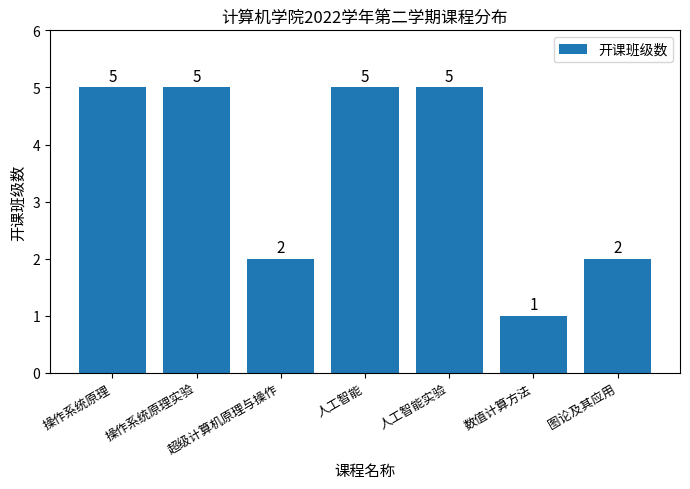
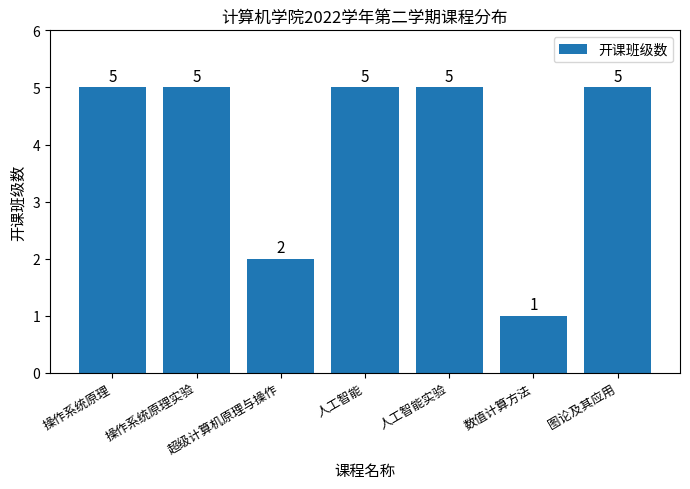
  {
    "操作系统原理": 5,
    "操作系统原理实验": 5,
    "超级计算机原理与操作": 2,
    "人工智能": 5,
    "人工智能实验": 5,
    "数值计算方法": 1,
-   "图论及其应用": 2
+   "图论及其应用": 5
  }
